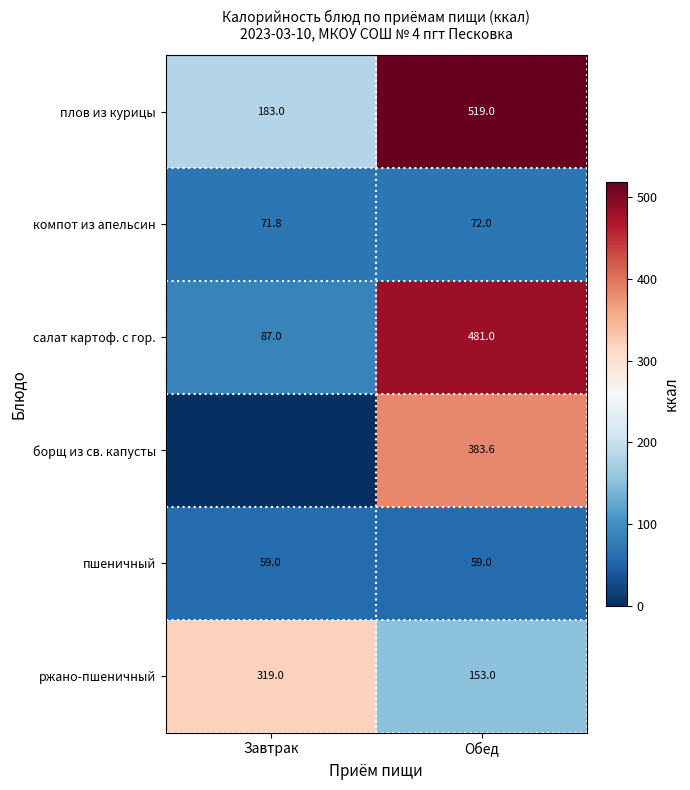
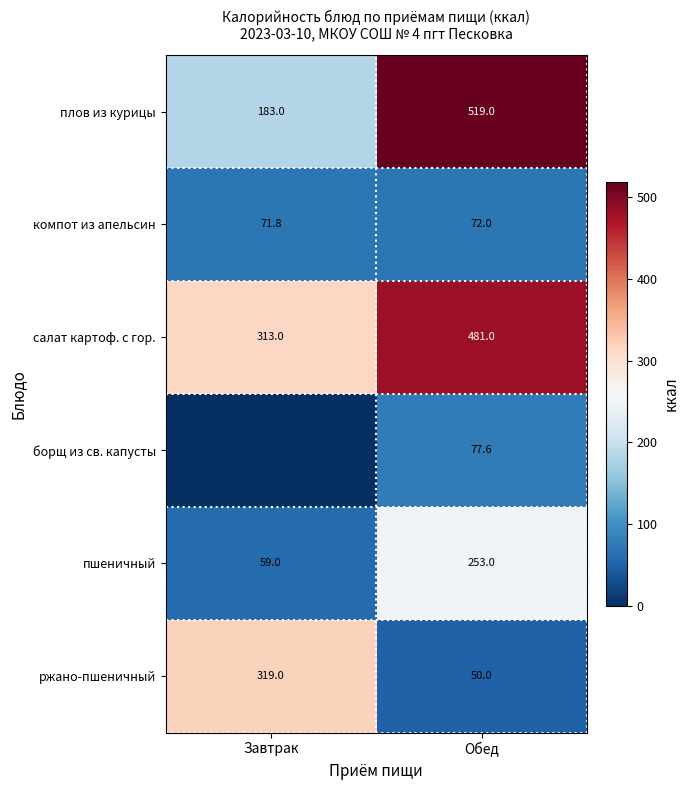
  {
    "плов из курицы": {
      "Завтрак": 183.0,
      "Обед": 519.0
    },
    "компот из апельсин": {
      "Завтрак": 71.8,
      "Обед": 72.0
    },
    "салат картоф. с гор.": {
-     "Завтрак": 87.0,
+     "Завтрак": 313.0,
      "Обед": 481.0
    },
    "борщ из св. капусты": {
-     "Обед": 383.6
+     "Обед": 77.6
    },
    "пшеничный": {
      "Завтрак": 59.0,
-     "Обед": 59.0
+     "Обед": 253.0
    },
    "ржано-пшеничный": {
      "Завтрак": 319.0,
-     "Обед": 153.0
+     "Обед": 50.0
    }
  }
